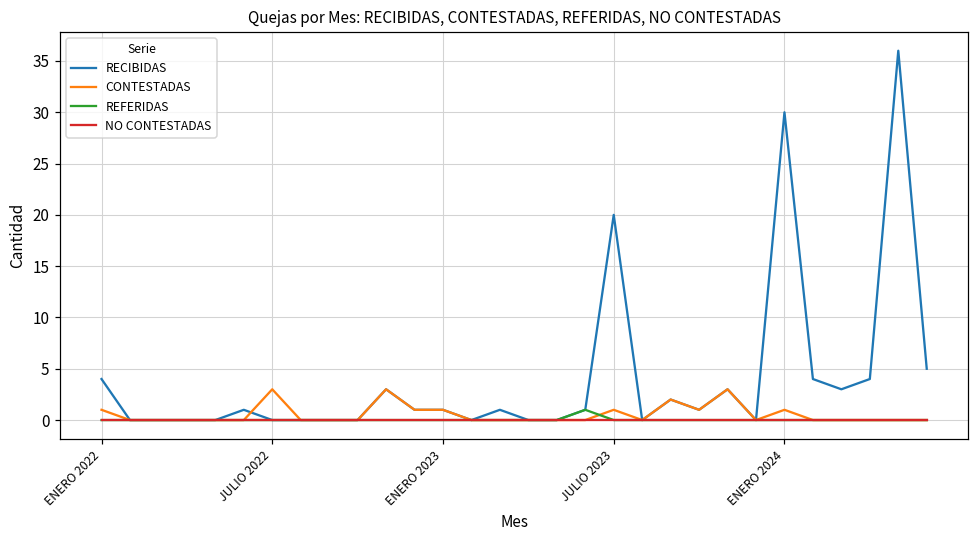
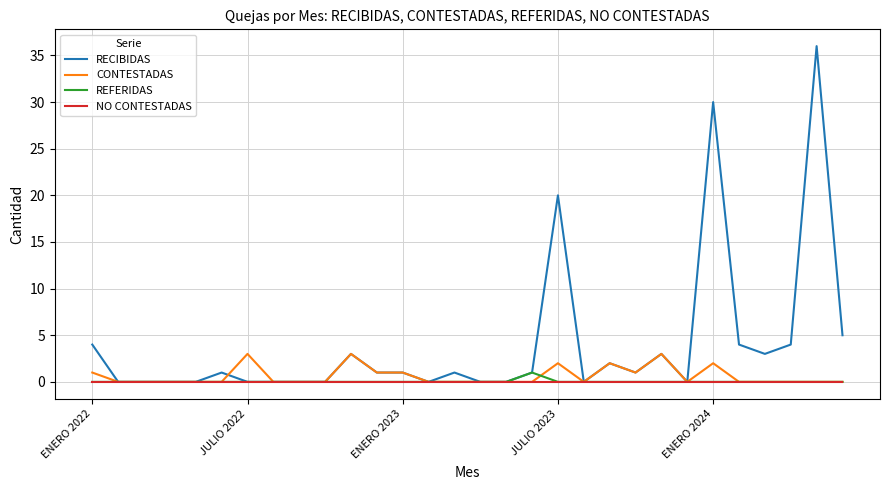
  {
    "RECIBIDAS": {
      "ENERO 2022": 4,
      "JULIO 2023": 20,
      "ENERO 2024": 30
    },
    "CONTESTADAS": {
      "ENERO 2022": 1,
      "JULIO 2022": 3,
-     "JULIO 2023": 1,
-     "ENERO 2024": 1
+     "JULIO 2023": 2,
+     "ENERO 2024": 2
    }
  }
